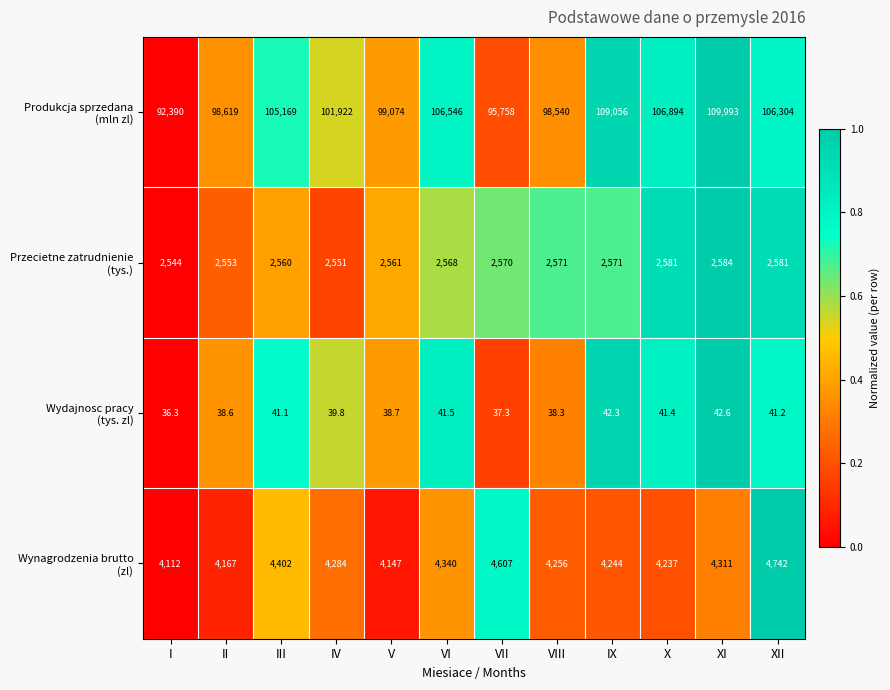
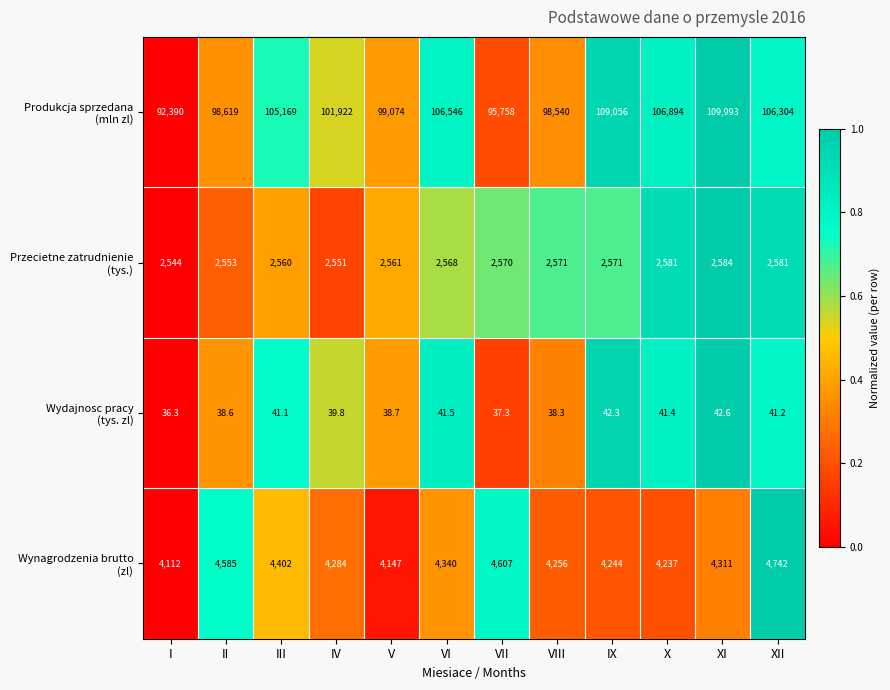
  {
    "Produkcja sprzedana (mln zl)": {
      "I": "92,390",
      "II": "98,619",
      "III": "105,169",
      "IV": "101,922",
      "V": "99,074",
      "VI": "106,546",
      "VII": "95,758",
      "VIII": "98,540",
      "IX": "109,056",
      "X": "106,894",
      "XI": "109,993",
      "XII": "106,304"
    },
    "Przecietne zatrudnienie (tys.)": {
      "I": "2,544",
      "II": "2,553",
      "III": "2,560",
      "IV": "2,551",
      "V": "2,561",
      "VI": "2,568",
      "VII": "2,570",
      "VIII": "2,571",
      "IX": "2,571",
      "X": "2,581",
      "XI": "2,584",
      "XII": "2,581"
    },
    "Wydajnosc pracy (tys. zl)": {
      "I": "36.3",
      "II": "38.6",
      "III": "41.1",
      "IV": "39.8",
      "V": "38.7",
      "VI": "41.5",
      "VII": "37.3",
      "VIII": "38.3",
      "IX": "42.3",
      "X": "41.4",
      "XI": "42.6",
      "XII": "41.2"
    },
    "Wynagrodzenia brutto (zl)": {
      "I": "4,112",
-     "II": "4,167",
+     "II": "4,585",
      "III": "4,402",
      "IV": "4,284",
      "V": "4,147",
      "VI": "4,340",
      "VII": "4,607",
      "VIII": "4,256",
      "IX": "4,244",
      "X": "4,237",
      "XI": "4,311",
      "XII": "4,742"
    }
  }
